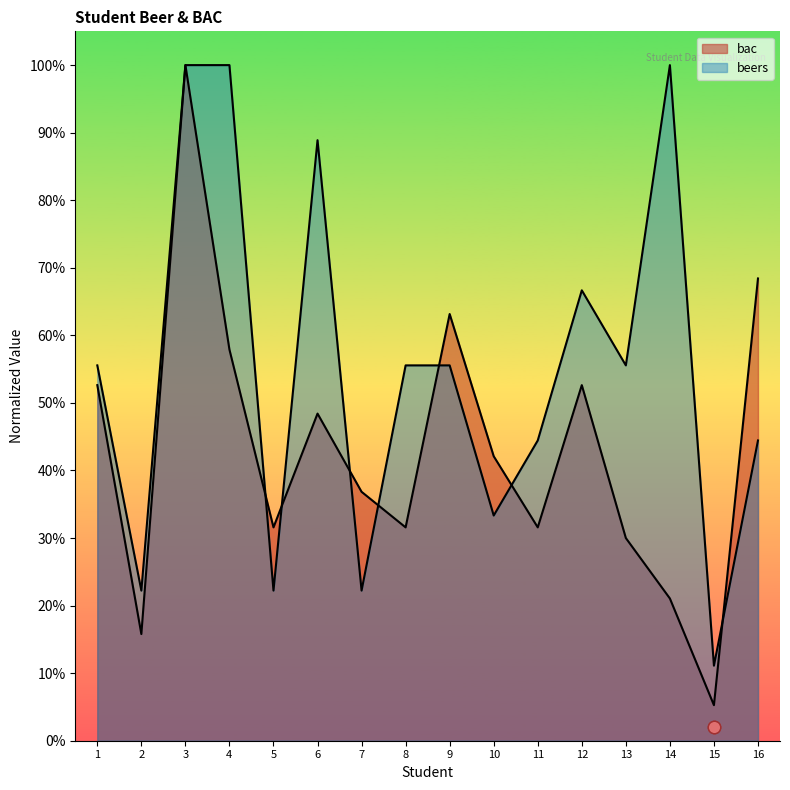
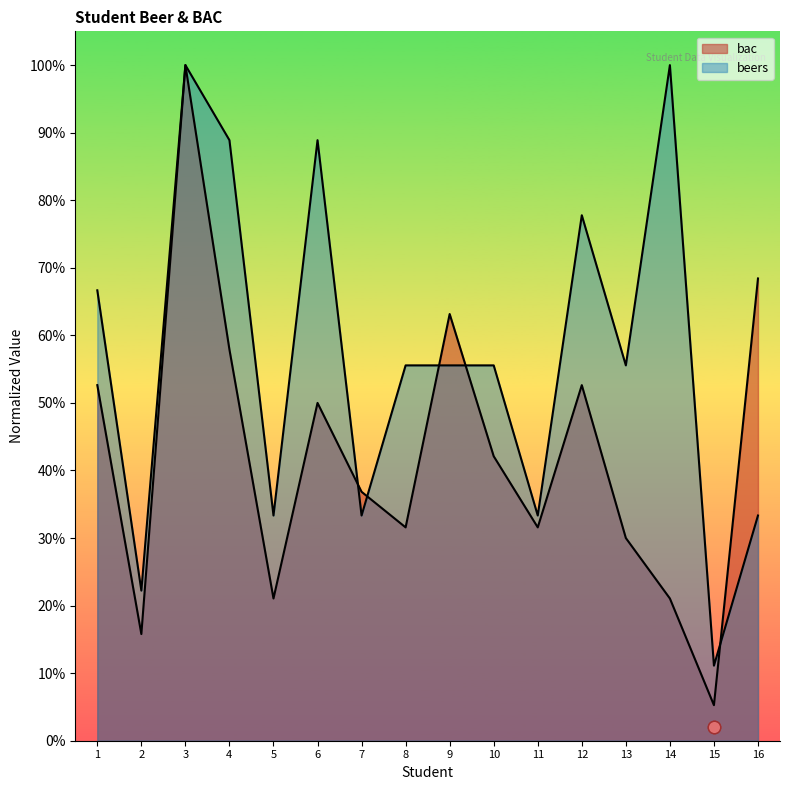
  {
    "bac": {
      "1": "53%",
      "2": "16%",
      "4": "58%",
-     "5": "32%",
-     "6": "48%",
+     "5": "21%",
+     "6": "50%",
      "7": "37%",
      "8": "32%",
      "9": "63%",
      "10": "42%",
      "11": "32%",
      "12": "53%",
      "13": "30%",
      "14": "21%",
      "15": "5%",
      "16": "68%"
    },
    "beers": {
-     "1": "56%",
+     "1": "67%",
      "2": "22%",
-     "4": "100%",
-     "5": "22%",
+     "4": "89%",
+     "5": "33%",
      "6": "89%",
-     "7": "22%",
+     "7": "33%",
      "8": "56%",
      "9": "56%",
-     "10": "33%",
-     "11": "44%",
-     "12": "67%",
+     "10": "56%",
+     "11": "33%",
+     "12": "78%",
      "13": "56%",
      "14": "100%",
      "15": "11%",
-     "16": "44%"
+     "16": "33%"
    }
  }
